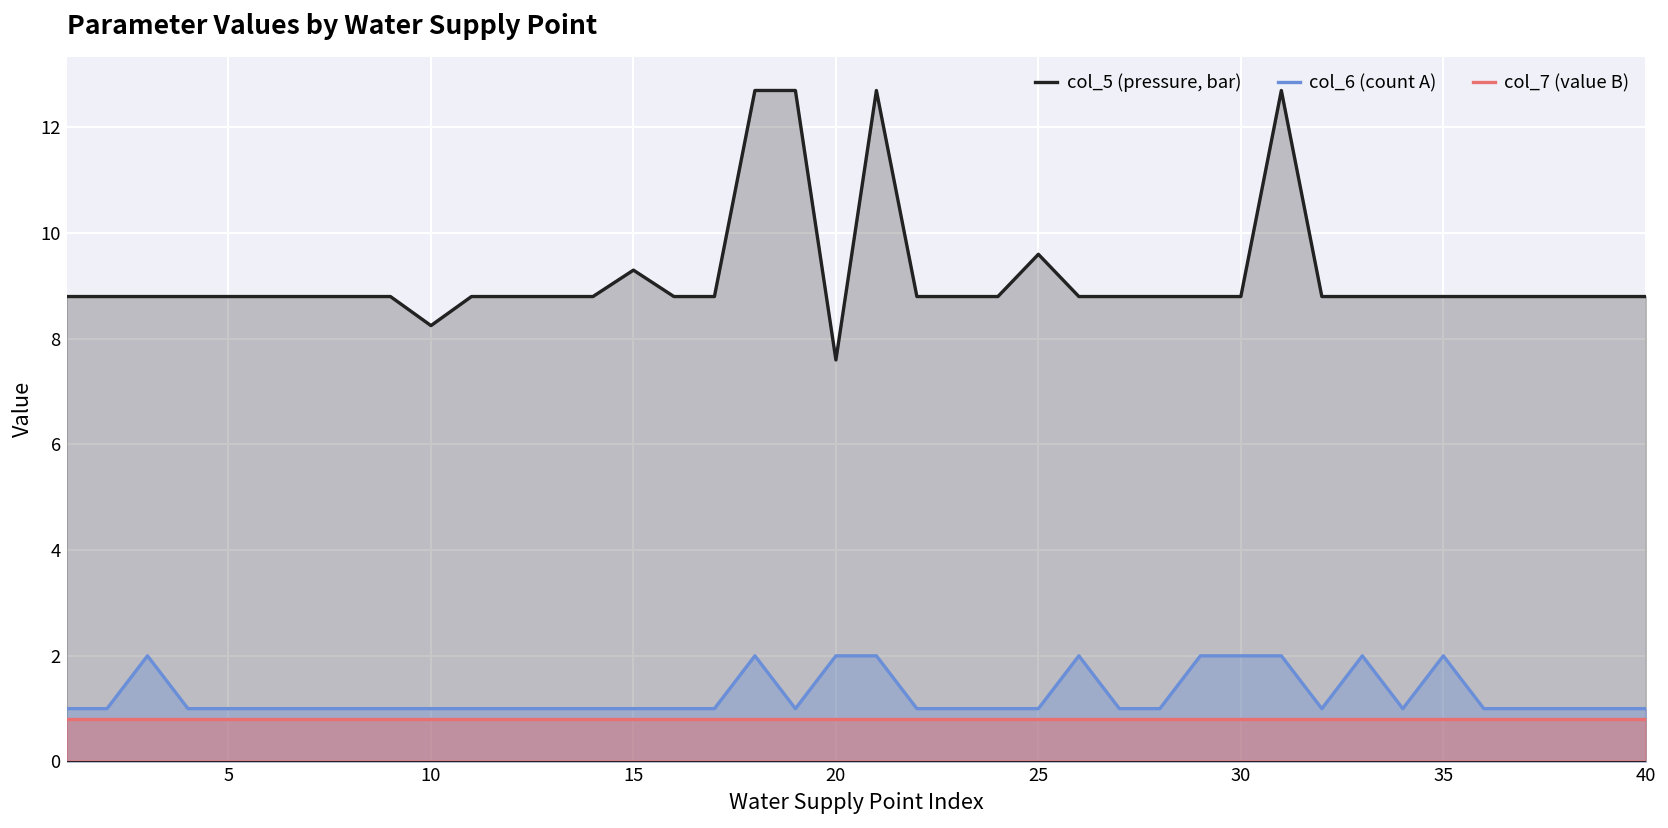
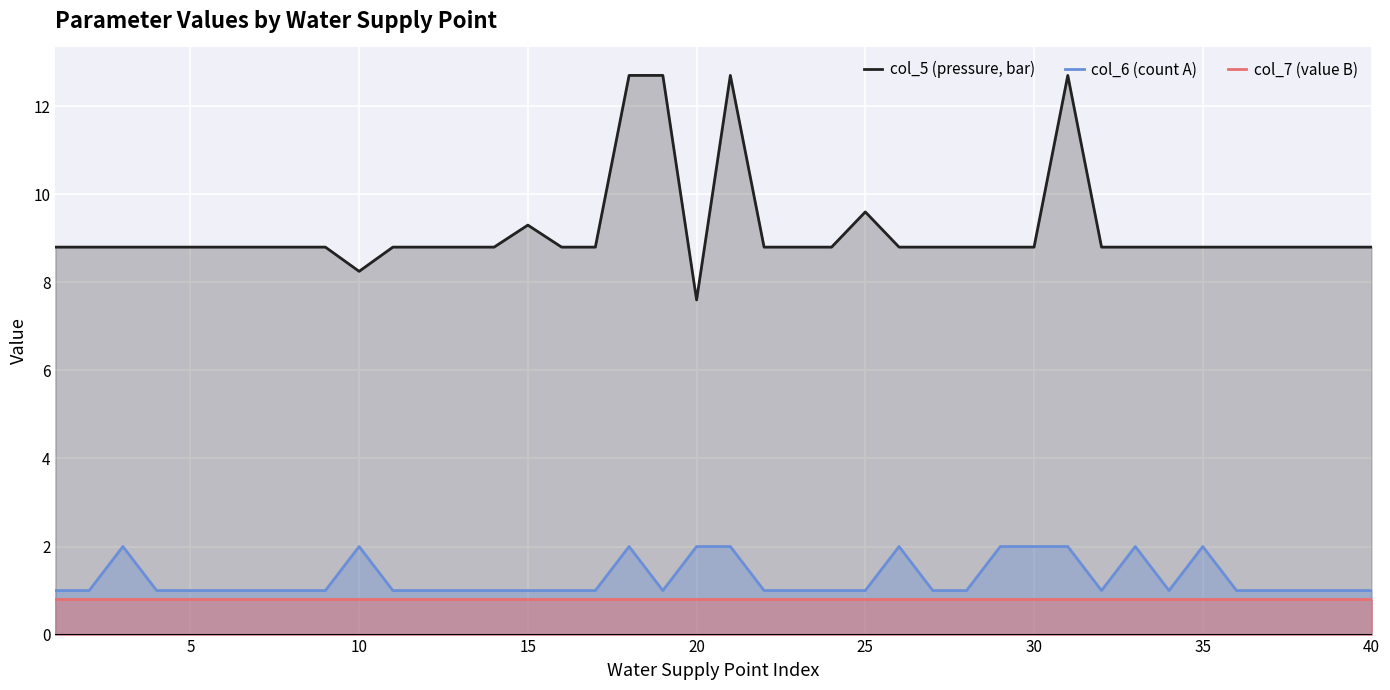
  {
    "col_5 (pressure, bar)": {
      "5": 8.8,
      "10": 8.3,
      "15": 9.3,
      "20": 7.6,
      "25": 9.6,
      "30": 8.8,
      "35": 8.8,
      "40": 8.8
    },
    "col_6 (count A)": {
      "5": 1,
-     "10": 1,
+     "10": 2,
      "15": 1,
      "20": 2,
      "25": 1,
      "30": 2,
      "35": 2,
      "40": 1
    },
    "col_7 (value B)": {
      "5": 0.8,
      "10": 0.8,
      "15": 0.8,
      "20": 0.8,
      "25": 0.8,
      "30": 0.8,
      "35": 0.8,
      "40": 0.8
    }
  }
